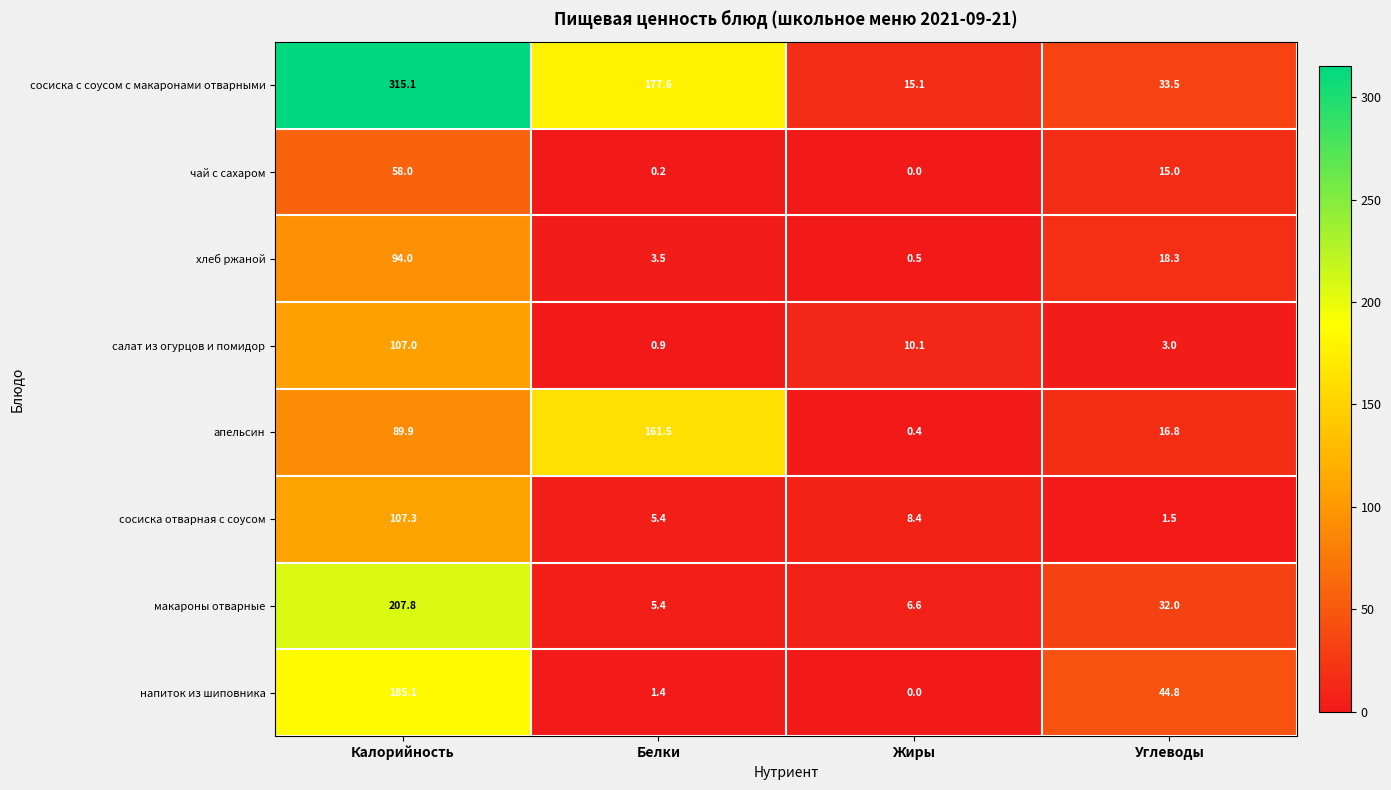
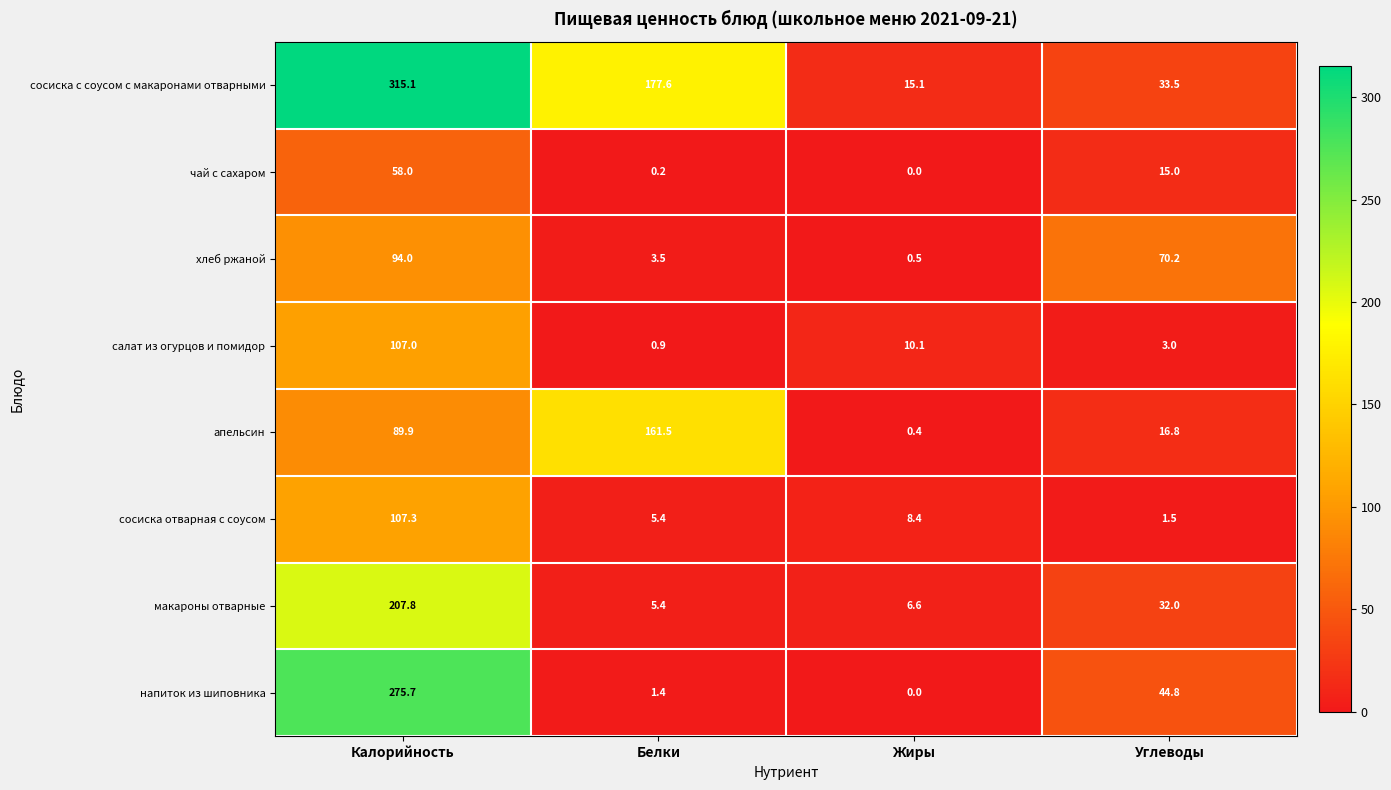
  {
    "сосиска с соусом с макаронами отварными": {
      "Калорийность": 315.1,
      "Белки": 177.6,
      "Жиры": 15.1,
      "Углеводы": 33.5
    },
    "чай с сахаром": {
      "Калорийность": 58.0,
      "Белки": 0.2,
      "Жиры": 0.0,
      "Углеводы": 15.0
    },
    "хлеб ржаной": {
      "Калорийность": 94.0,
      "Белки": 3.5,
      "Жиры": 0.5,
-     "Углеводы": 18.3
+     "Углеводы": 70.2
    },
    "салат из огурцов и помидор": {
      "Калорийность": 107.0,
      "Белки": 0.9,
      "Жиры": 10.1,
      "Углеводы": 3.0
    },
    "апельсин": {
      "Калорийность": 89.9,
      "Белки": 161.5,
      "Жиры": 0.4,
      "Углеводы": 16.8
    },
    "сосиска отварная с соусом": {
      "Калорийность": 107.3,
      "Белки": 5.4,
      "Жиры": 8.4,
      "Углеводы": 1.5
    },
    "макароны отварные": {
      "Калорийность": 207.8,
      "Белки": 5.4,
      "Жиры": 6.6,
      "Углеводы": 32.0
    },
    "напиток из шиповника": {
-     "Калорийность": 185.1,
+     "Калорийность": 275.7,
      "Белки": 1.4,
      "Жиры": 0.0,
      "Углеводы": 44.8
    }
  }
